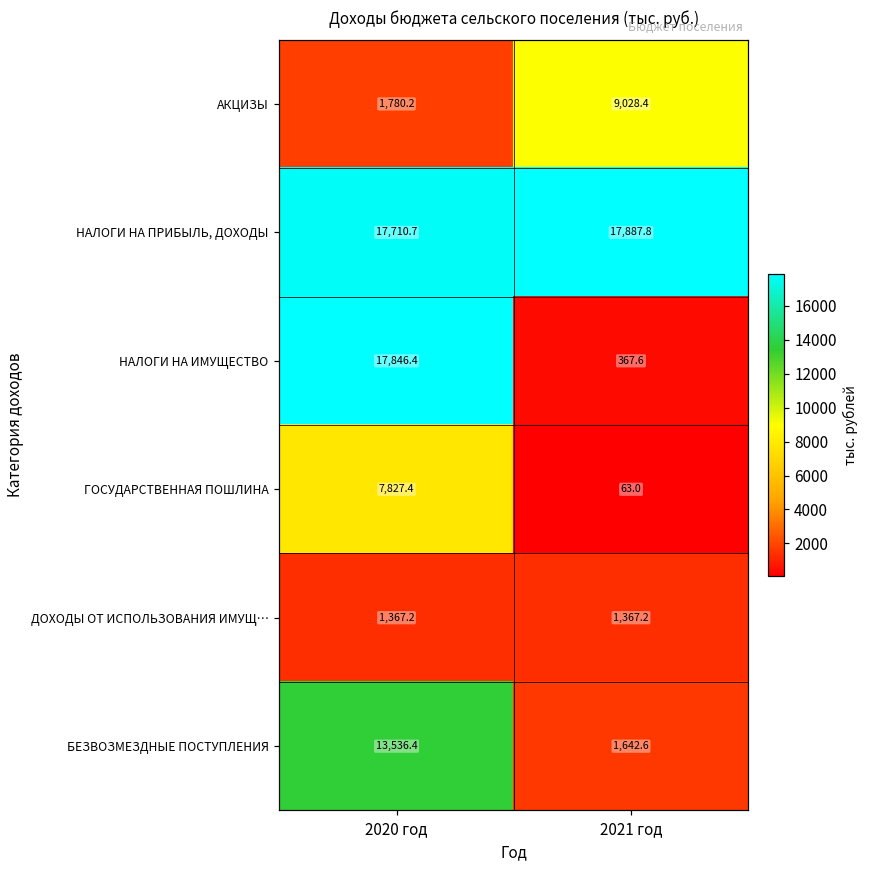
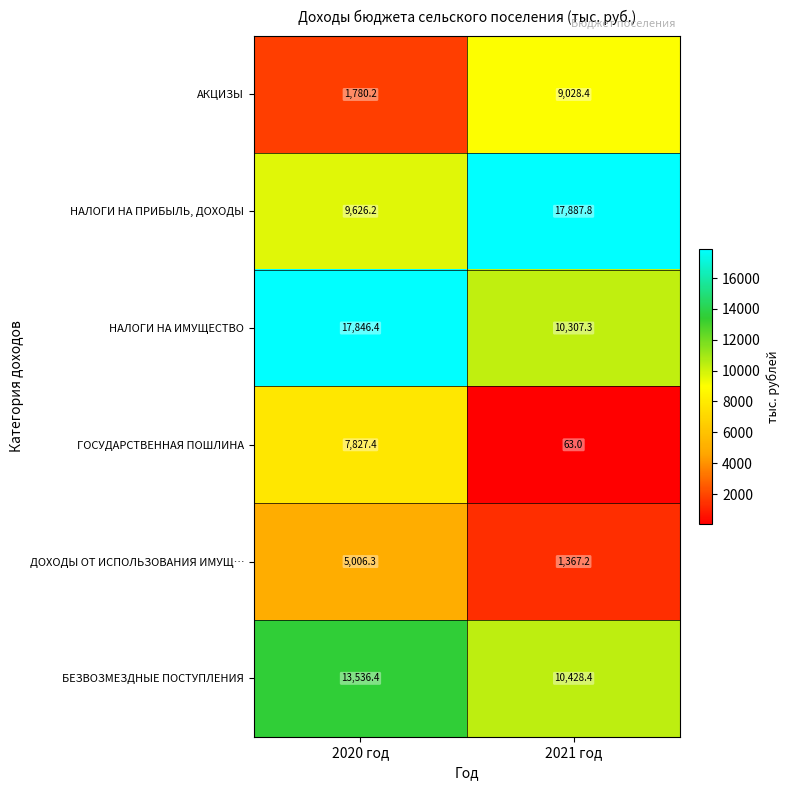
  {
    "НАЛОГИ НА ПРИБЫЛЬ, ДОХОДЫ": {
-     "2020 год": "17,710.7"
+     "2020 год": "9,626.2"
    },
    "НАЛОГИ НА ИМУЩЕСТВО": {
-     "2021 год": "367.6"
+     "2021 год": "10,307.3"
    },
    "ДОХОДЫ ОТ ИСПОЛЬЗОВАНИЯ ИМУЩ…": {
-     "2020 год": "1,367.2"
+     "2020 год": "5,006.3"
    },
    "БЕЗВОЗМЕЗДНЫЕ ПОСТУПЛЕНИЯ": {
-     "2021 год": "1,642.6"
+     "2021 год": "10,428.4"
    }
  }
